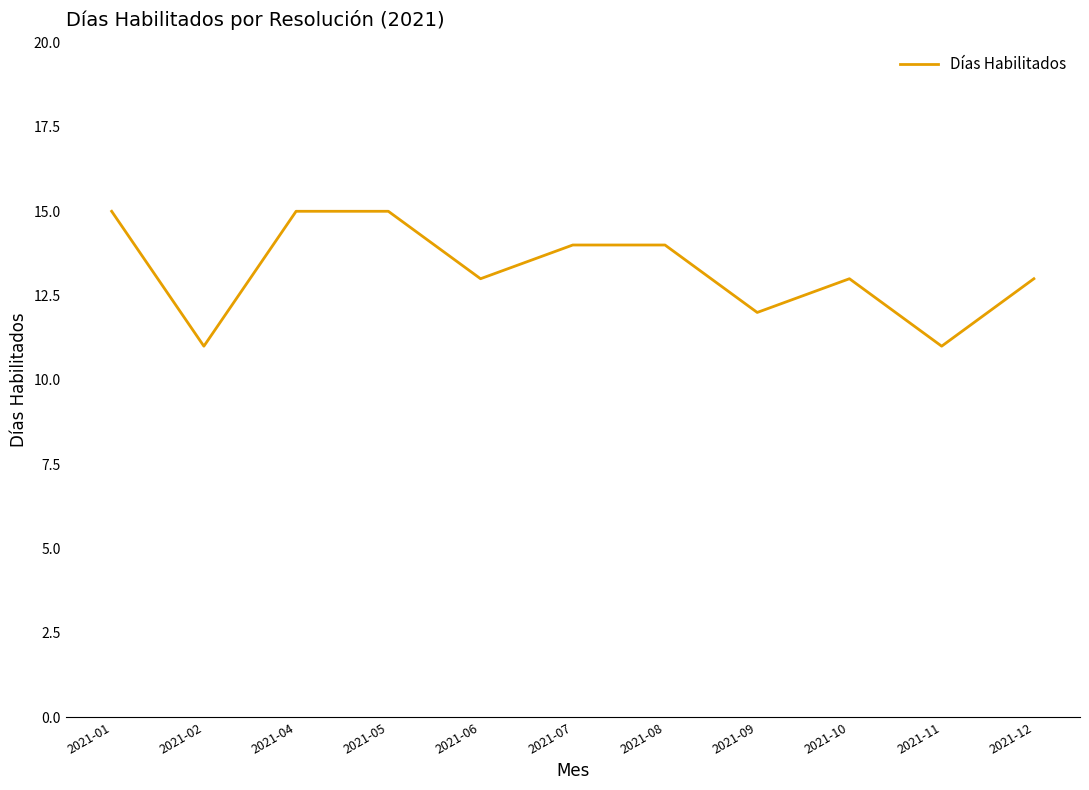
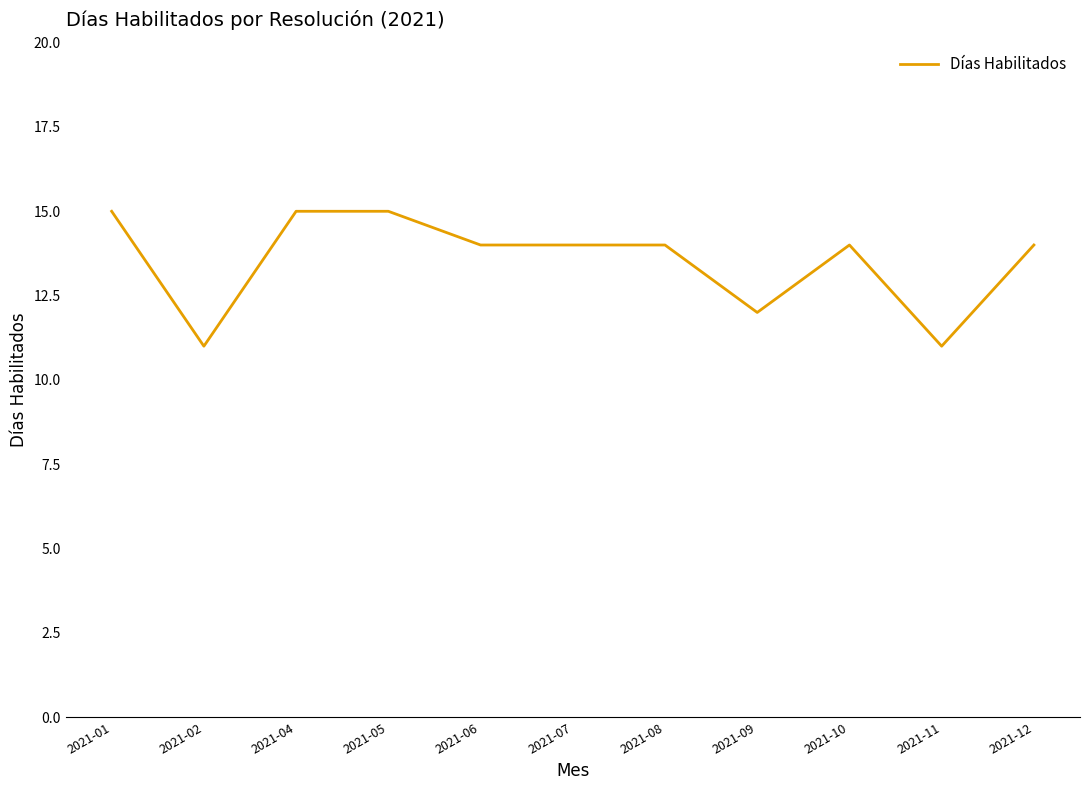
  {
    "2021-01": 15,
    "2021-02": 11,
    "2021-04": 15,
    "2021-05": 15,
-   "2021-06": 13,
+   "2021-06": 14,
    "2021-07": 14,
    "2021-08": 14,
    "2021-09": 12,
-   "2021-10": 13,
+   "2021-10": 14,
    "2021-11": 11,
-   "2021-12": 13
+   "2021-12": 14
  }
